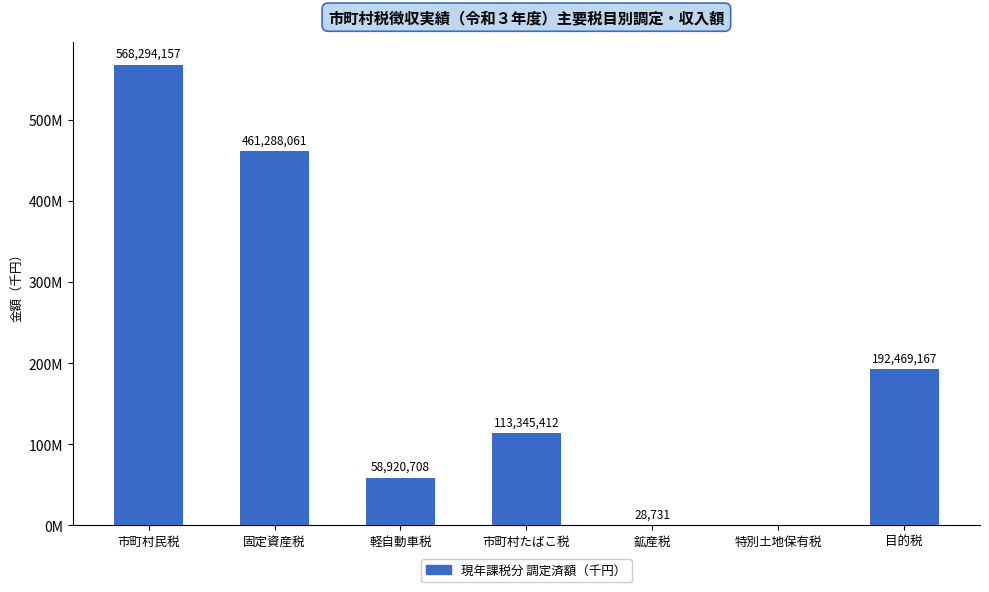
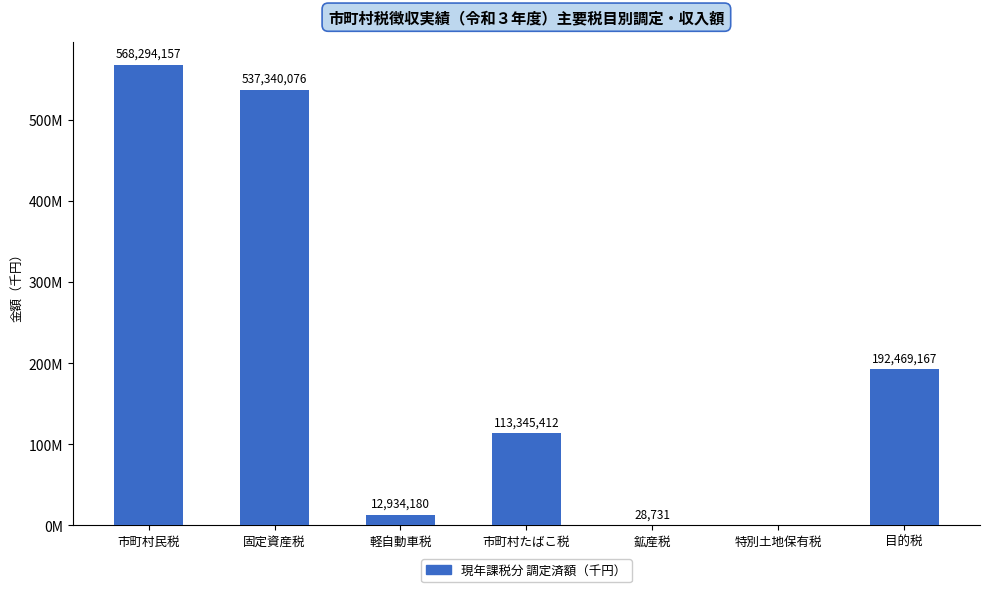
  {
    "市町村民税": "568,294,157",
-   "固定資産税": "461,288,061",
-   "軽自動車税": "58,920,708",
+   "固定資産税": "537,340,076",
+   "軽自動車税": "12,934,180",
    "市町村たばこ税": "113,345,412",
    "鉱産税": "28,731",
    "目的税": "192,469,167"
  }
